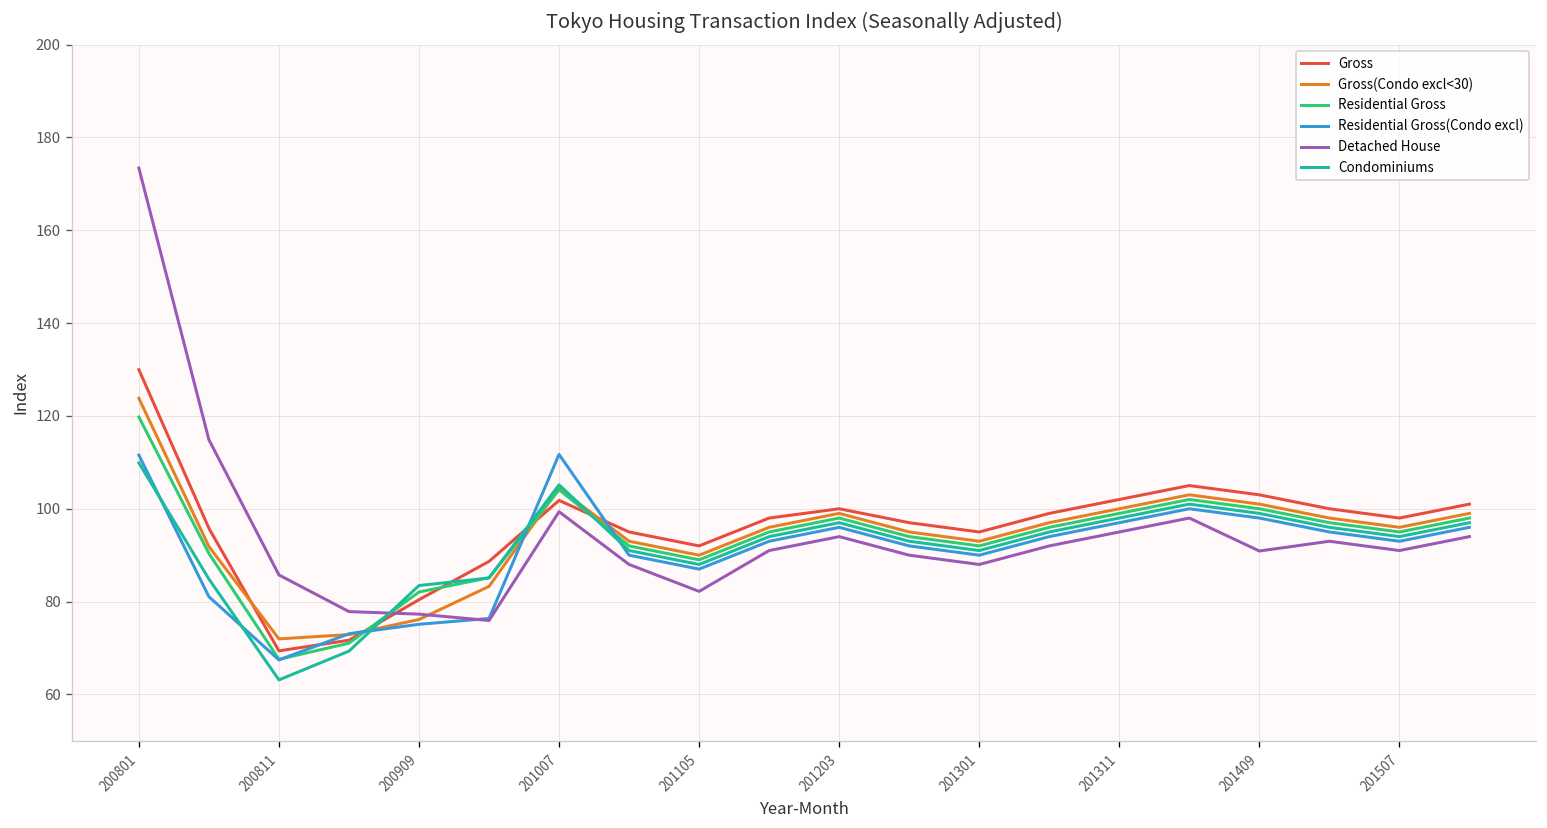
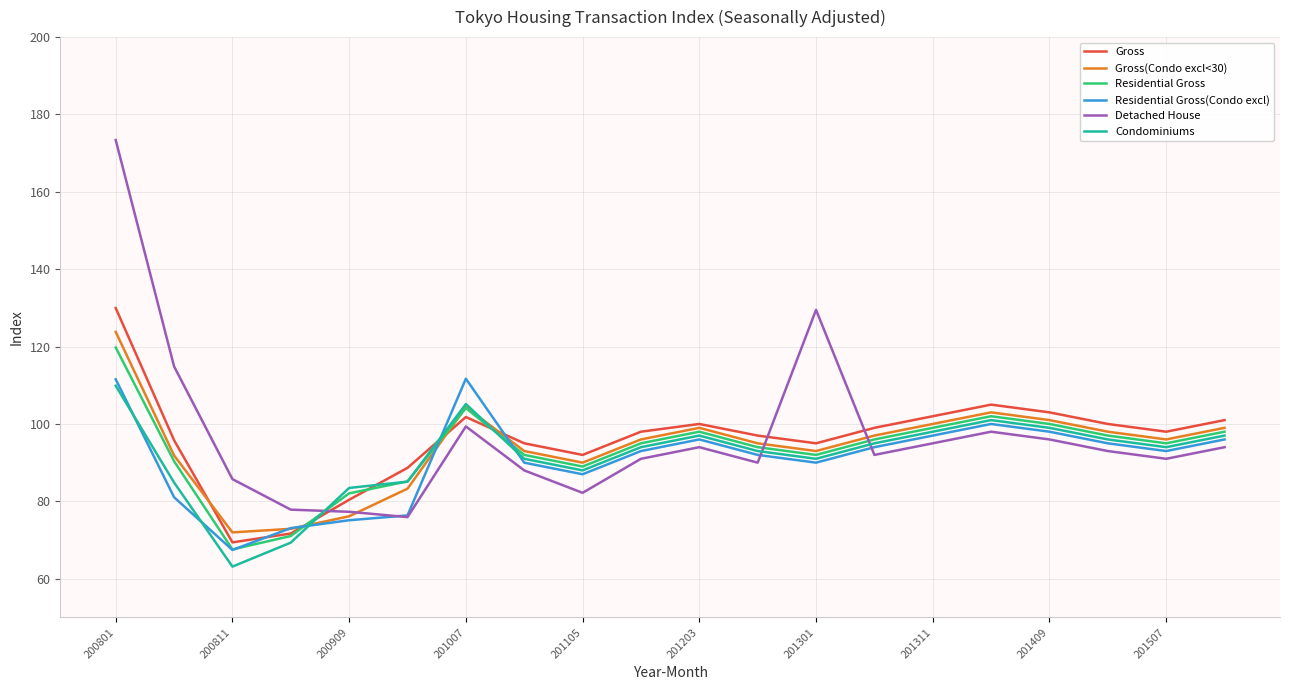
  {
    "Residential Gross(Condo excl)": {
      "200801": 112,
      "200909": 75,
      "201007": 112,
      "201105": 87,
      "201203": 96,
      "201301": 90,
      "201311": 97,
      "201409": 98,
      "201507": 93
    },
    "Detached House": {
      "200801": 173,
      "200811": 86,
      "200909": 77,
      "201007": 99,
      "201105": 82,
      "201203": 94,
-     "201301": 88,
+     "201301": 130,
      "201311": 95,
-     "201409": 91,
+     "201409": 96,
      "201507": 91
    }
  }
